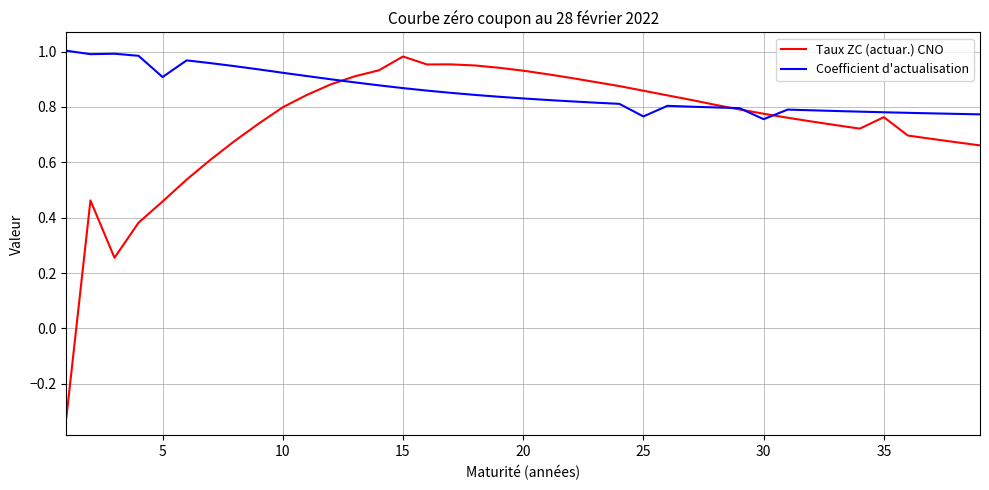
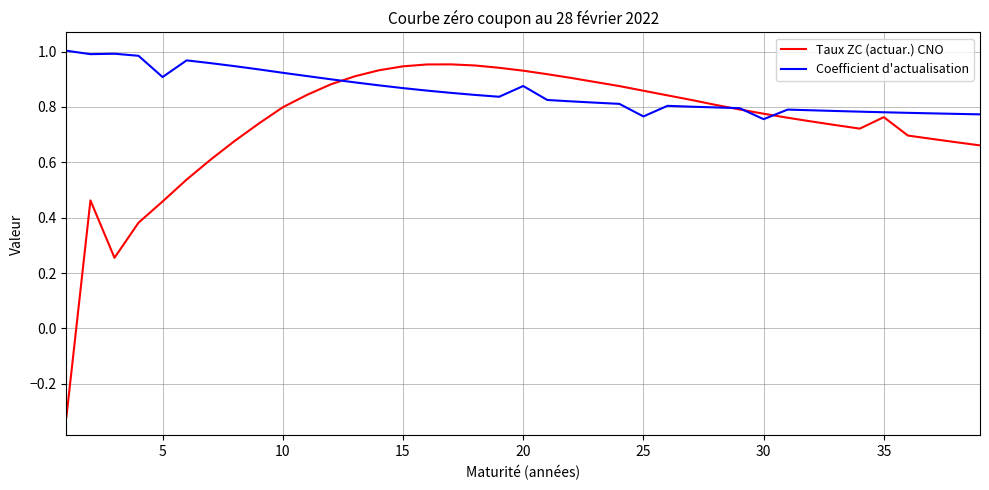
  {
    "Taux ZC (actuar.) CNO": {
      "5": 0.46,
      "10": 0.80,
-     "15": 0.98,
+     "15": 0.95,
      "20": 0.93,
      "25": 0.86,
      "30": 0.78,
      "35": 0.76
    },
    "Coefficient d'actualisation": {
      "5": 0.91,
      "10": 0.92,
      "15": 0.87,
-     "20": 0.83,
+     "20": 0.88,
      "25": 0.77,
      "30": 0.76,
      "35": 0.78
    }
  }
